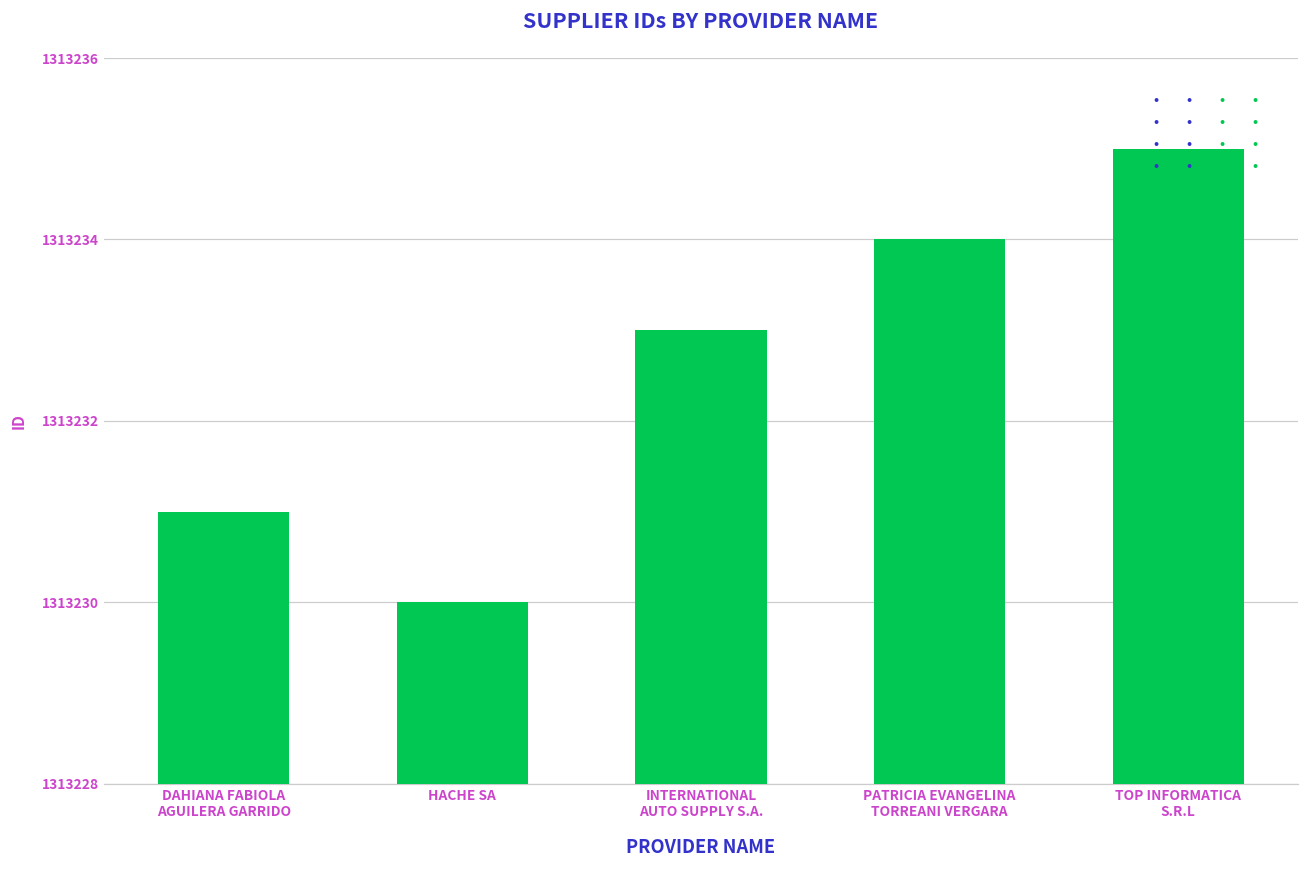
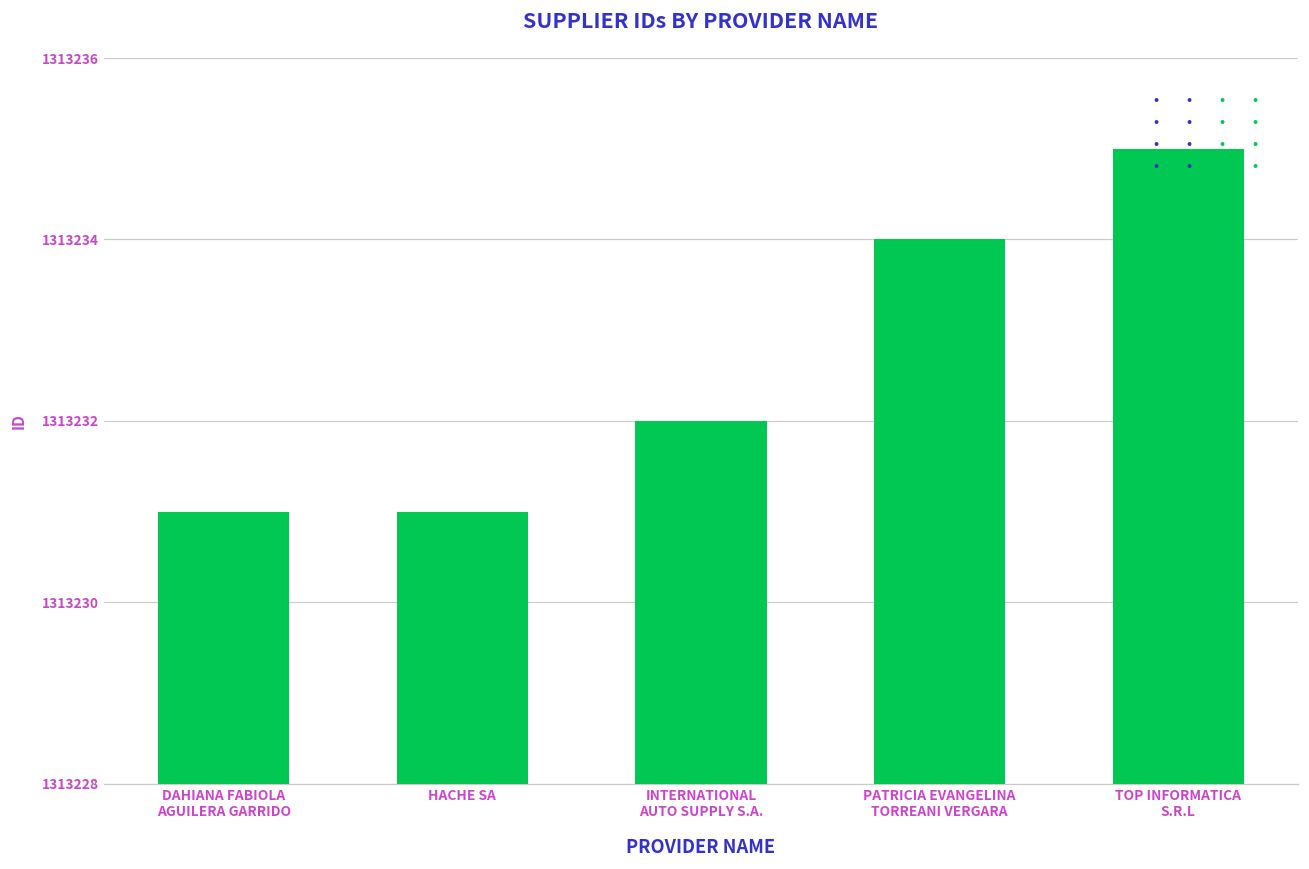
  {
    "DAHIANA FABIOLA AGUILERA GARRIDO": 1313231,
-   "HACHE SA": 1313230,
-   "INTERNATIONAL AUTO SUPPLY S.A.": 1313233,
+   "HACHE SA": 1313231,
+   "INTERNATIONAL AUTO SUPPLY S.A.": 1313232,
    "PATRICIA EVANGELINA TORREANI VERGARA": 1313234,
    "TOP INFORMATICA S.R.L": 1313235
  }
